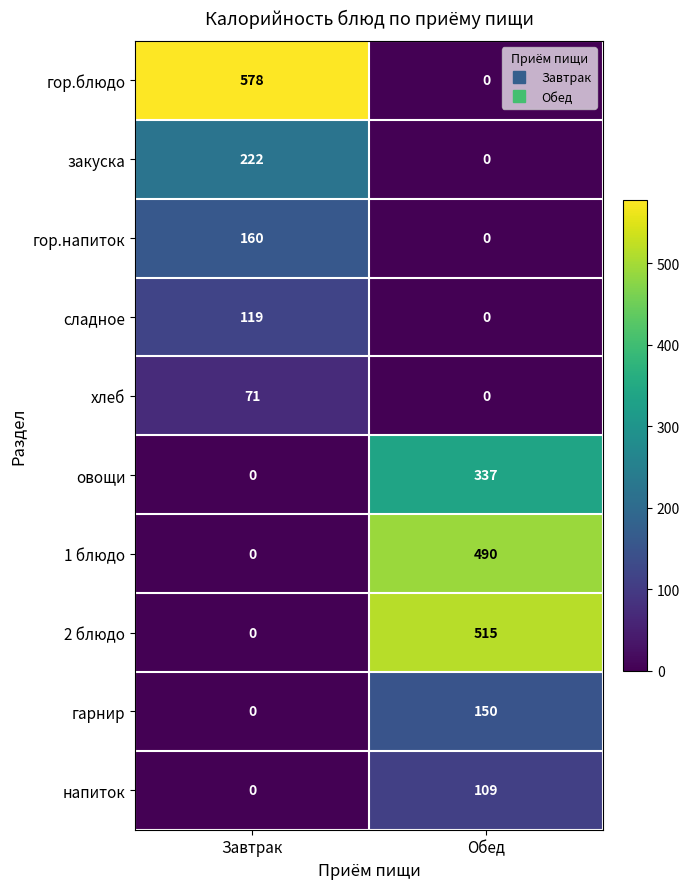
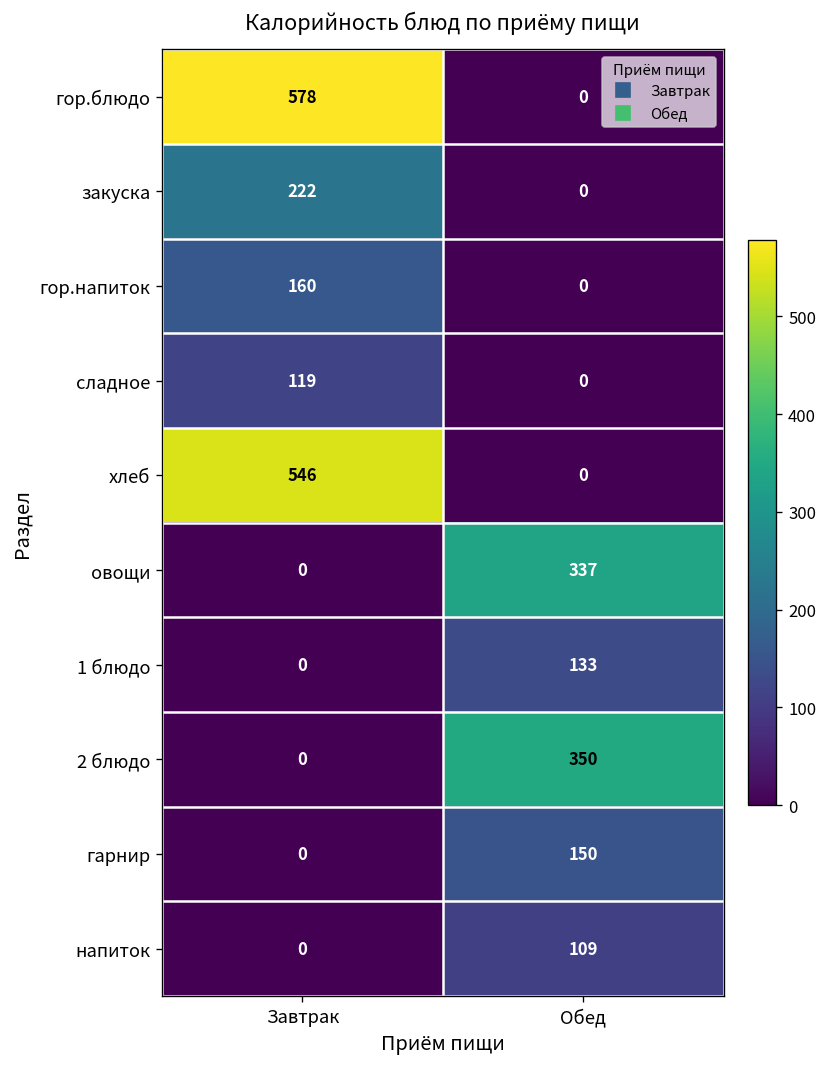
  {
    "гор.блюдо": {
      "Завтрак": 578,
      "Обед": 0
    },
    "закуска": {
      "Завтрак": 222,
      "Обед": 0
    },
    "гор.напиток": {
      "Завтрак": 160,
      "Обед": 0
    },
    "сладное": {
      "Завтрак": 119,
      "Обед": 0
    },
    "хлеб": {
-     "Завтрак": 71,
+     "Завтрак": 546,
      "Обед": 0
    },
    "овощи": {
      "Завтрак": 0,
      "Обед": 337
    },
    "1 блюдо": {
      "Завтрак": 0,
-     "Обед": 490
+     "Обед": 133
    },
    "2 блюдо": {
      "Завтрак": 0,
-     "Обед": 515
+     "Обед": 350
    },
    "гарнир": {
      "Завтрак": 0,
      "Обед": 150
    },
    "напиток": {
      "Завтрак": 0,
      "Обед": 109
    }
  }
